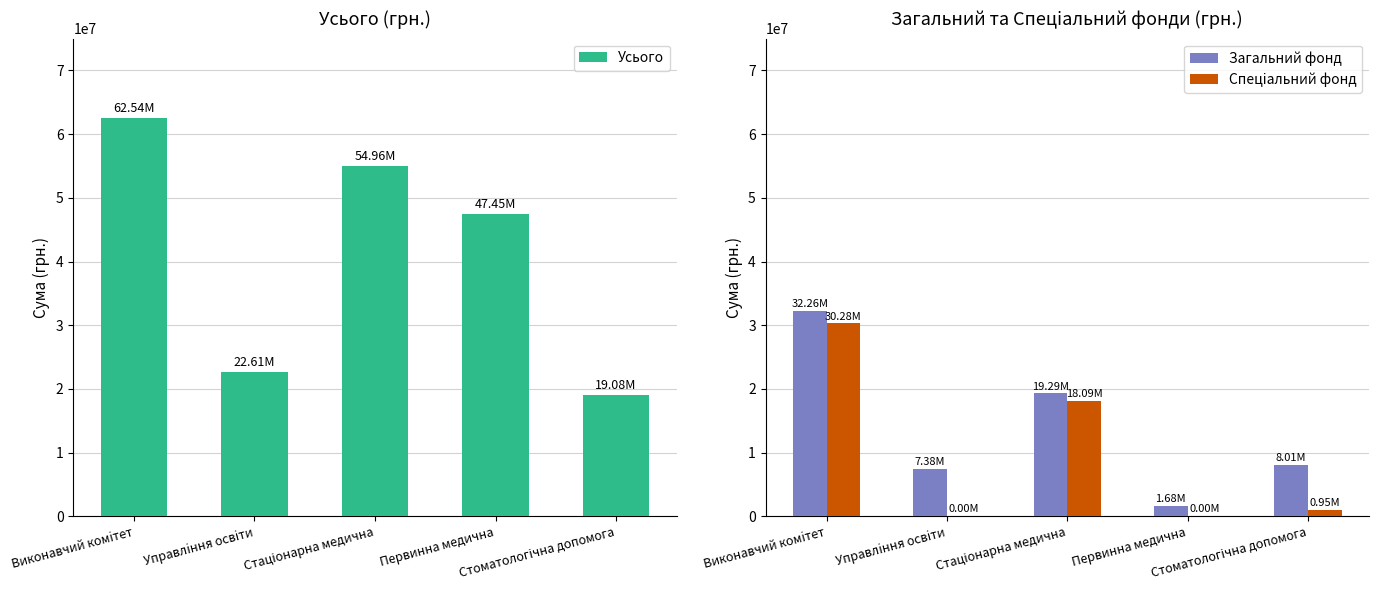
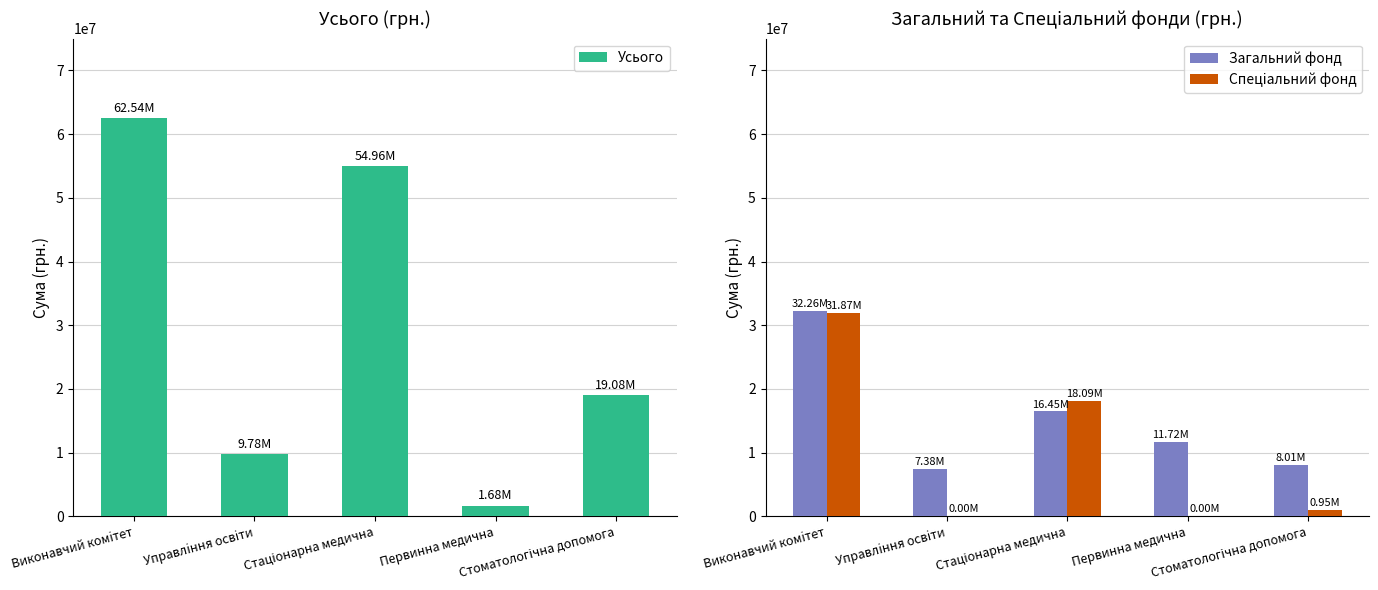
  {
    "Усього (грн.)": {
      "Виконавчий комiтет": "62.54M",
-     "Управлiння освiти": "22.61M",
+     "Управлiння освiти": "9.78M",
      "Стаціонарна медична": "54.96M",
-     "Первинна медична": "47.45M",
+     "Первинна медична": "1.68M",
      "Стоматологічна допомога": "19.08M"
    },
    "Загальний та Спеціальний фонди (грн.)": {
      "Загальний фонд": {
        "Виконавчий комiтет": "32.26M",
        "Управлiння освiти": "7.38M",
-       "Стаціонарна медична": "19.29M",
-       "Первинна медична": "1.68M",
+       "Стаціонарна медична": "16.45M",
+       "Первинна медична": "11.72M",
        "Стоматологічна допомога": "8.01M"
      },
      "Спеціальний фонд": {
-       "Виконавчий комiтет": "30.28M",
+       "Виконавчий комiтет": "31.87M",
        "Управлiння освiти": "0.00M",
        "Стаціонарна медична": "18.09M",
        "Первинна медична": "0.00M",
        "Стоматологічна допомога": "0.95M"
      }
    }
  }
